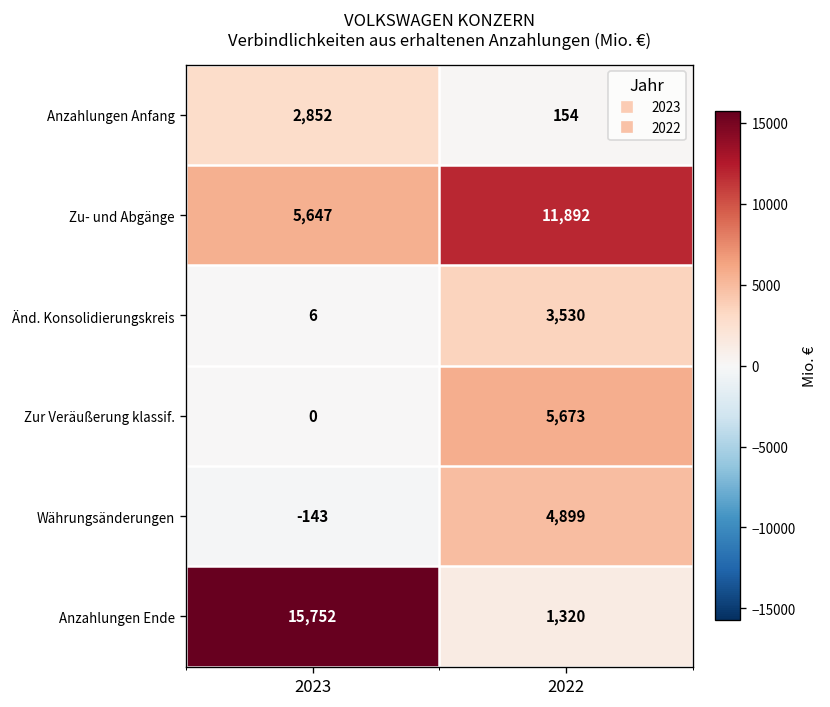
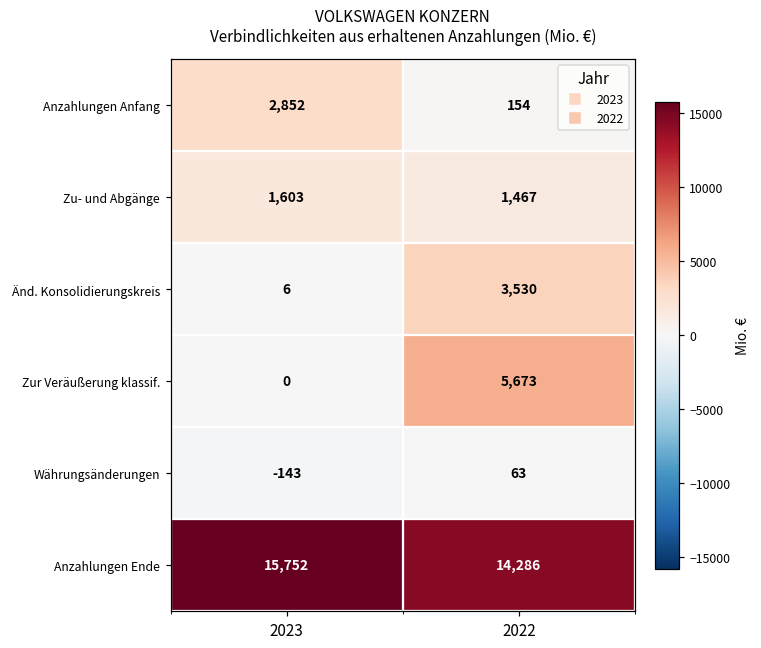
  {
    "Anzahlungen Anfang": {
      "2023": "2,852",
      "2022": "154"
    },
    "Zu- und Abgänge": {
-     "2023": "5,647",
-     "2022": "11,892"
+     "2023": "1,603",
+     "2022": "1,467"
    },
    "Änd. Konsolidierungskreis": {
      "2023": "6",
      "2022": "3,530"
    },
    "Zur Veräußerung klassif.": {
      "2023": "0",
      "2022": "5,673"
    },
    "Währungsänderungen": {
      "2023": "-143",
-     "2022": "4,899"
+     "2022": "63"
    },
    "Anzahlungen Ende": {
      "2023": "15,752",
-     "2022": "1,320"
+     "2022": "14,286"
    }
  }
